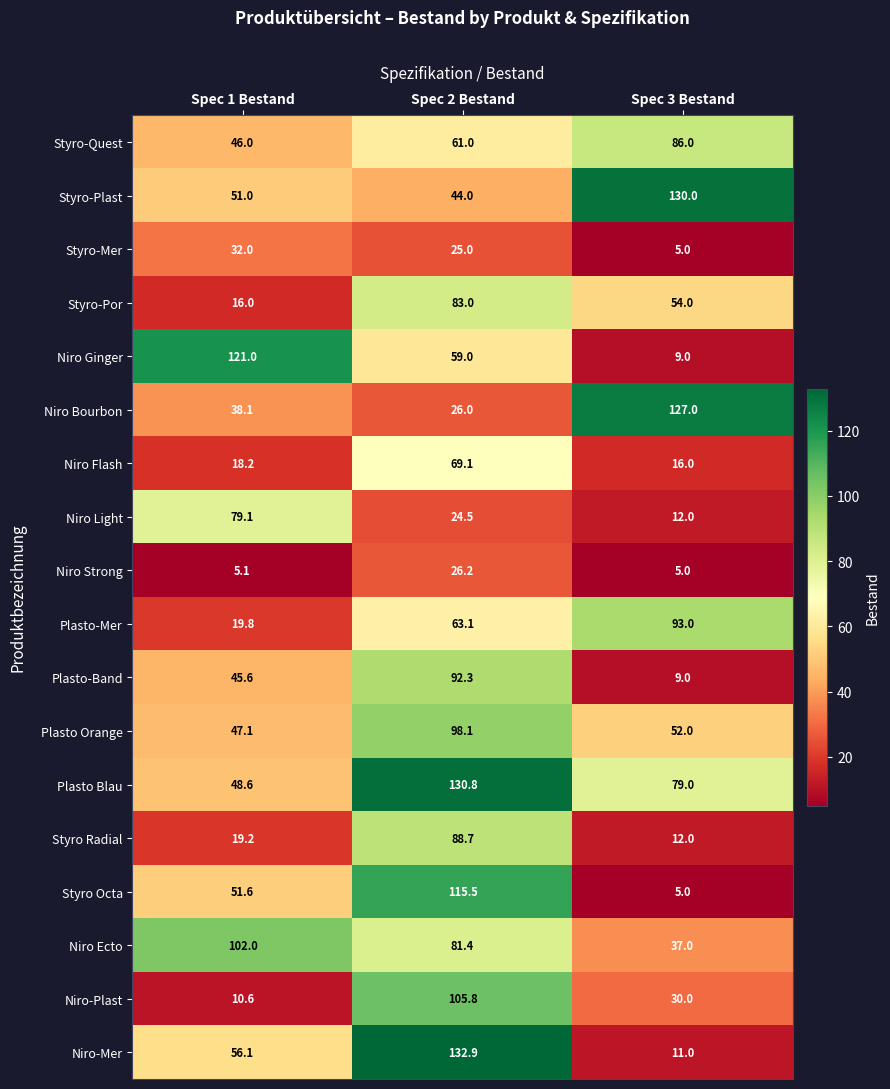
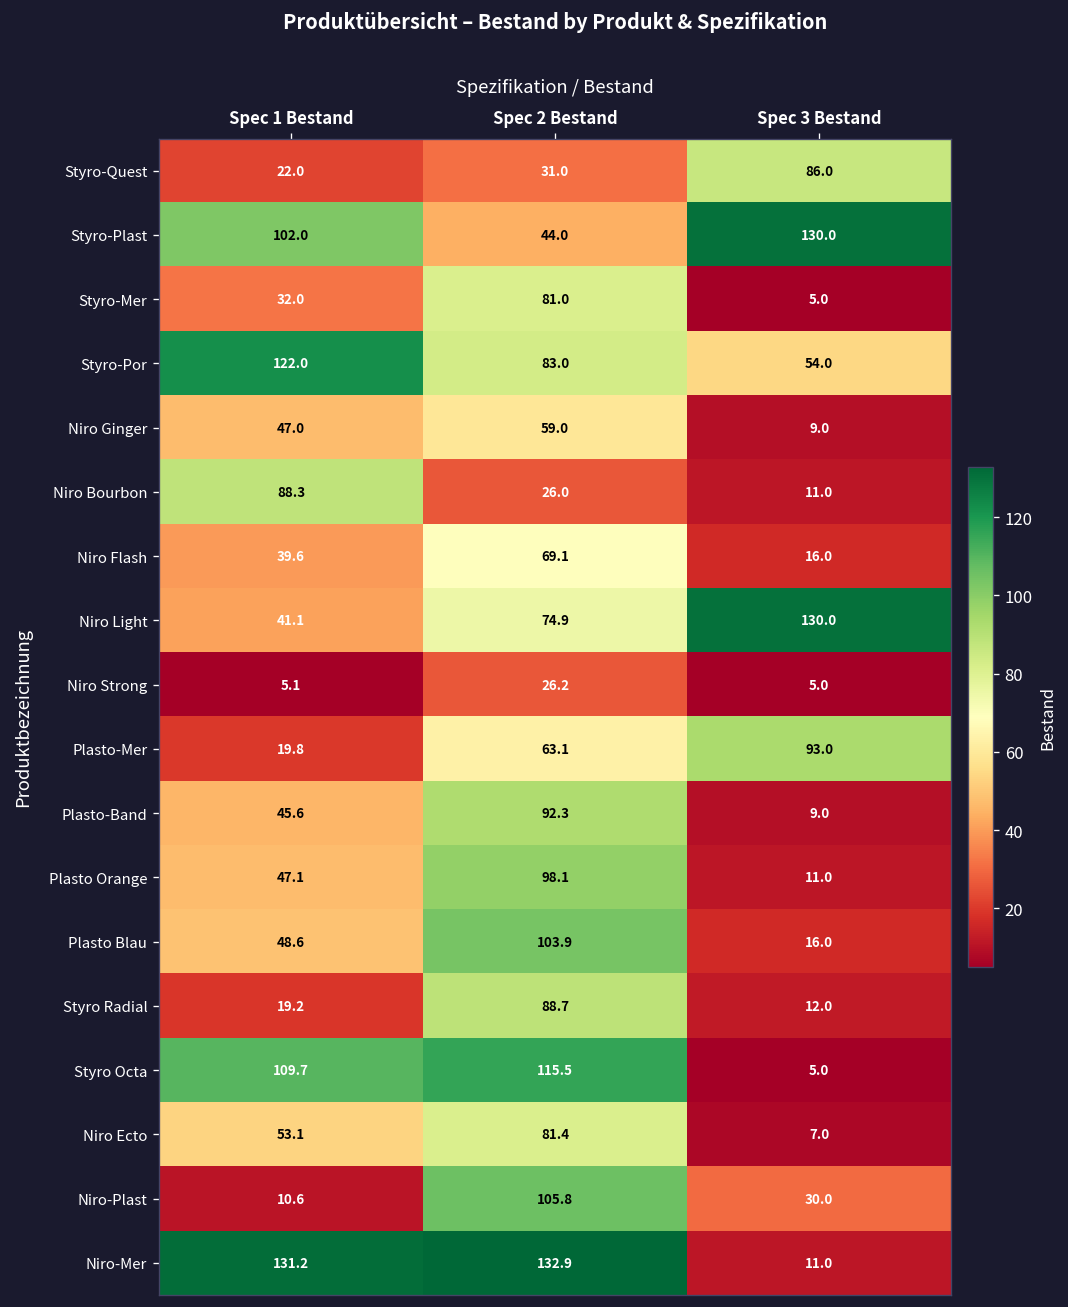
  {
    "Styro-Quest": {
-     "Spec 1 Bestand": 46.0,
-     "Spec 2 Bestand": 61.0,
+     "Spec 1 Bestand": 22.0,
+     "Spec 2 Bestand": 31.0,
      "Spec 3 Bestand": 86.0
    },
    "Styro-Plast": {
-     "Spec 1 Bestand": 51.0,
+     "Spec 1 Bestand": 102.0,
      "Spec 2 Bestand": 44.0,
      "Spec 3 Bestand": 130.0
    },
    "Styro-Mer": {
      "Spec 1 Bestand": 32.0,
-     "Spec 2 Bestand": 25.0,
+     "Spec 2 Bestand": 81.0,
      "Spec 3 Bestand": 5.0
    },
    "Styro-Por": {
-     "Spec 1 Bestand": 16.0,
+     "Spec 1 Bestand": 122.0,
      "Spec 2 Bestand": 83.0,
      "Spec 3 Bestand": 54.0
    },
    "Niro Ginger": {
-     "Spec 1 Bestand": 121.0,
+     "Spec 1 Bestand": 47.0,
      "Spec 2 Bestand": 59.0,
      "Spec 3 Bestand": 9.0
    },
    "Niro Bourbon": {
-     "Spec 1 Bestand": 38.1,
+     "Spec 1 Bestand": 88.3,
      "Spec 2 Bestand": 26.0,
-     "Spec 3 Bestand": 127.0
+     "Spec 3 Bestand": 11.0
    },
    "Niro Flash": {
-     "Spec 1 Bestand": 18.2,
+     "Spec 1 Bestand": 39.6,
      "Spec 2 Bestand": 69.1,
      "Spec 3 Bestand": 16.0
    },
    "Niro Light": {
-     "Spec 1 Bestand": 79.1,
-     "Spec 2 Bestand": 24.5,
-     "Spec 3 Bestand": 12.0
+     "Spec 1 Bestand": 41.1,
+     "Spec 2 Bestand": 74.9,
+     "Spec 3 Bestand": 130.0
    },
    "Niro Strong": {
      "Spec 1 Bestand": 5.1,
      "Spec 2 Bestand": 26.2,
      "Spec 3 Bestand": 5.0
    },
    "Plasto-Mer": {
      "Spec 1 Bestand": 19.8,
      "Spec 2 Bestand": 63.1,
      "Spec 3 Bestand": 93.0
    },
    "Plasto-Band": {
      "Spec 1 Bestand": 45.6,
      "Spec 2 Bestand": 92.3,
      "Spec 3 Bestand": 9.0
    },
    "Plasto Orange": {
      "Spec 1 Bestand": 47.1,
      "Spec 2 Bestand": 98.1,
-     "Spec 3 Bestand": 52.0
+     "Spec 3 Bestand": 11.0
    },
    "Plasto Blau": {
      "Spec 1 Bestand": 48.6,
-     "Spec 2 Bestand": 130.8,
-     "Spec 3 Bestand": 79.0
+     "Spec 2 Bestand": 103.9,
+     "Spec 3 Bestand": 16.0
    },
    "Styro Radial": {
      "Spec 1 Bestand": 19.2,
      "Spec 2 Bestand": 88.7,
      "Spec 3 Bestand": 12.0
    },
    "Styro Octa": {
-     "Spec 1 Bestand": 51.6,
+     "Spec 1 Bestand": 109.7,
      "Spec 2 Bestand": 115.5,
      "Spec 3 Bestand": 5.0
    },
    "Niro Ecto": {
-     "Spec 1 Bestand": 102.0,
+     "Spec 1 Bestand": 53.1,
      "Spec 2 Bestand": 81.4,
-     "Spec 3 Bestand": 37.0
+     "Spec 3 Bestand": 7.0
    },
    "Niro-Plast": {
      "Spec 1 Bestand": 10.6,
      "Spec 2 Bestand": 105.8,
      "Spec 3 Bestand": 30.0
    },
    "Niro-Mer": {
-     "Spec 1 Bestand": 56.1,
+     "Spec 1 Bestand": 131.2,
      "Spec 2 Bestand": 132.9,
      "Spec 3 Bestand": 11.0
    }
  }
